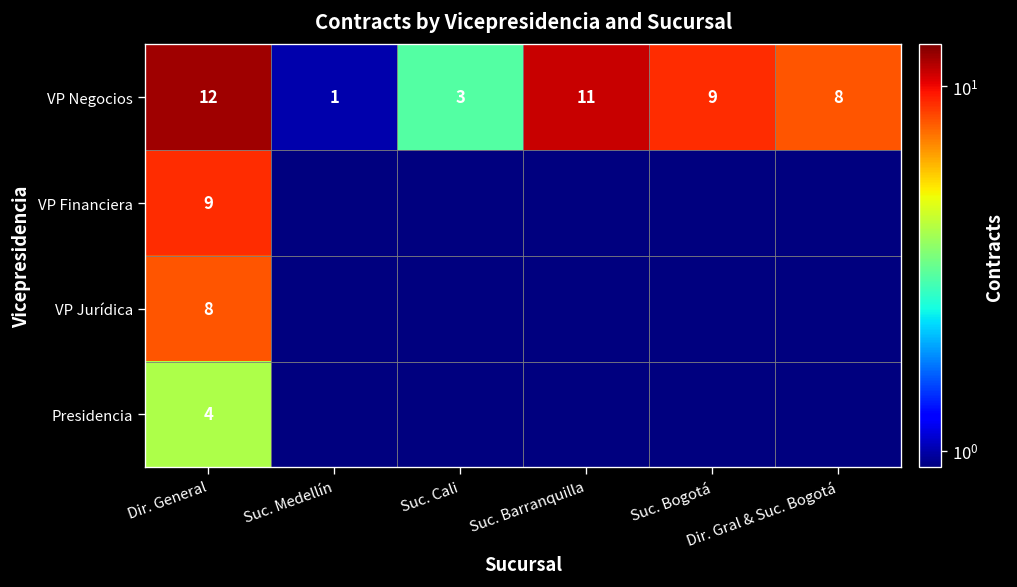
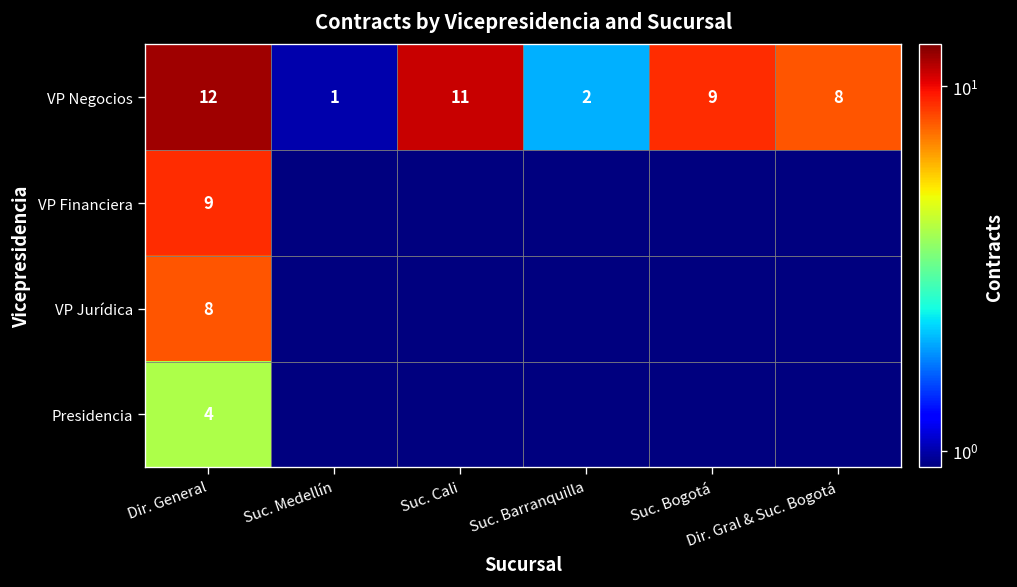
  {
    "VP Negocios": {
      "Dir. General": 12,
      "Suc. Medellín": 1,
-     "Suc. Cali": 3,
-     "Suc. Barranquilla": 11,
+     "Suc. Cali": 11,
+     "Suc. Barranquilla": 2,
      "Suc. Bogotá": 9,
      "Dir. Gral & Suc. Bogotá": 8
    },
    "VP Financiera": {
      "Dir. General": 9
    },
    "VP Jurídica": {
      "Dir. General": 8
    },
    "Presidencia": {
      "Dir. General": 4
    }
  }
